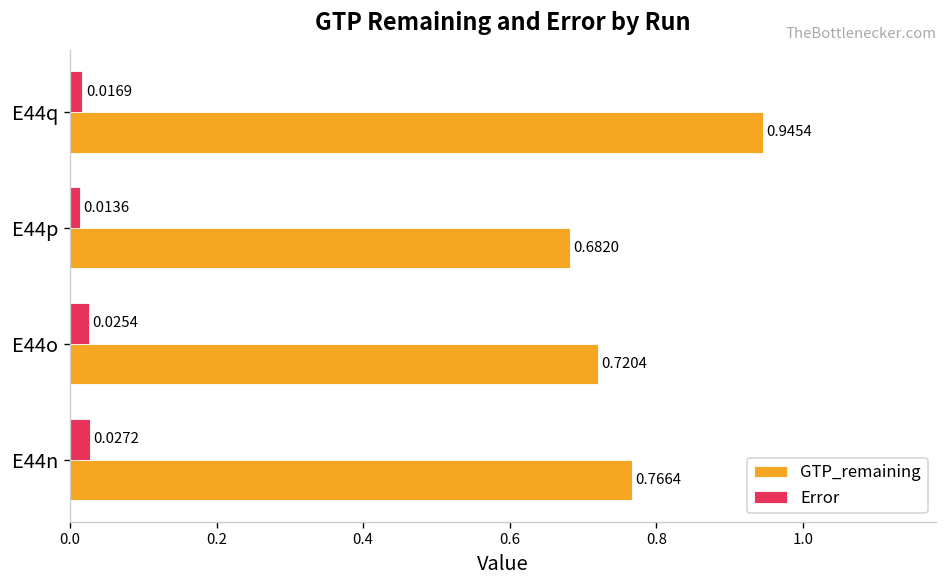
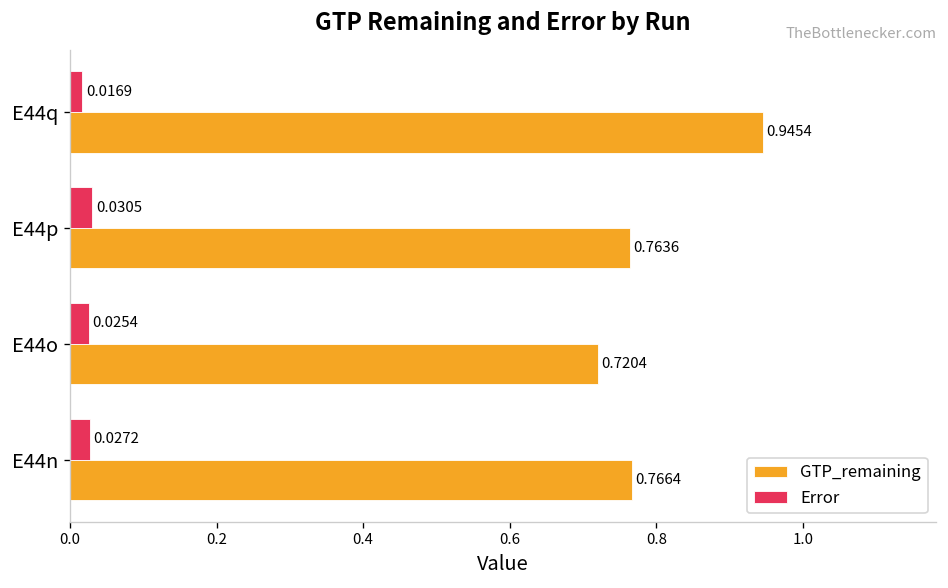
  {
    "GTP_remaining": {
      "E44q": 0.9454,
-     "E44p": 0.6820,
+     "E44p": 0.7636,
      "E44o": 0.7204,
      "E44n": 0.7664
    },
    "Error": {
      "E44q": 0.0169,
-     "E44p": 0.0136,
+     "E44p": 0.0305,
      "E44o": 0.0254,
      "E44n": 0.0272
    }
  }
